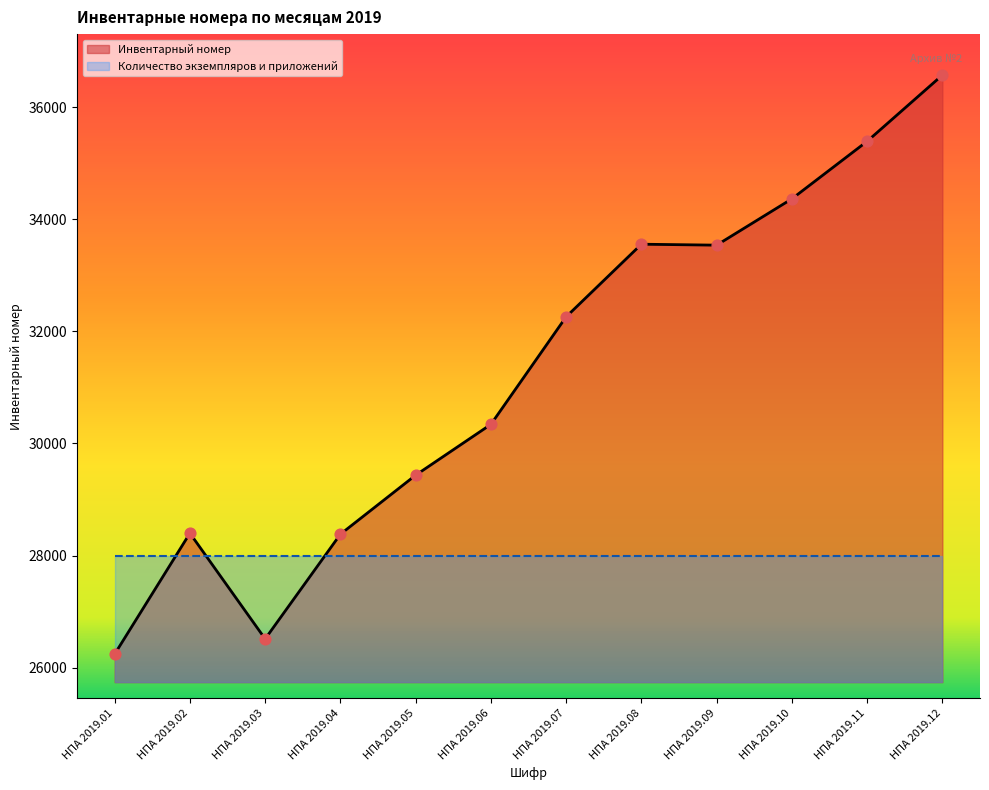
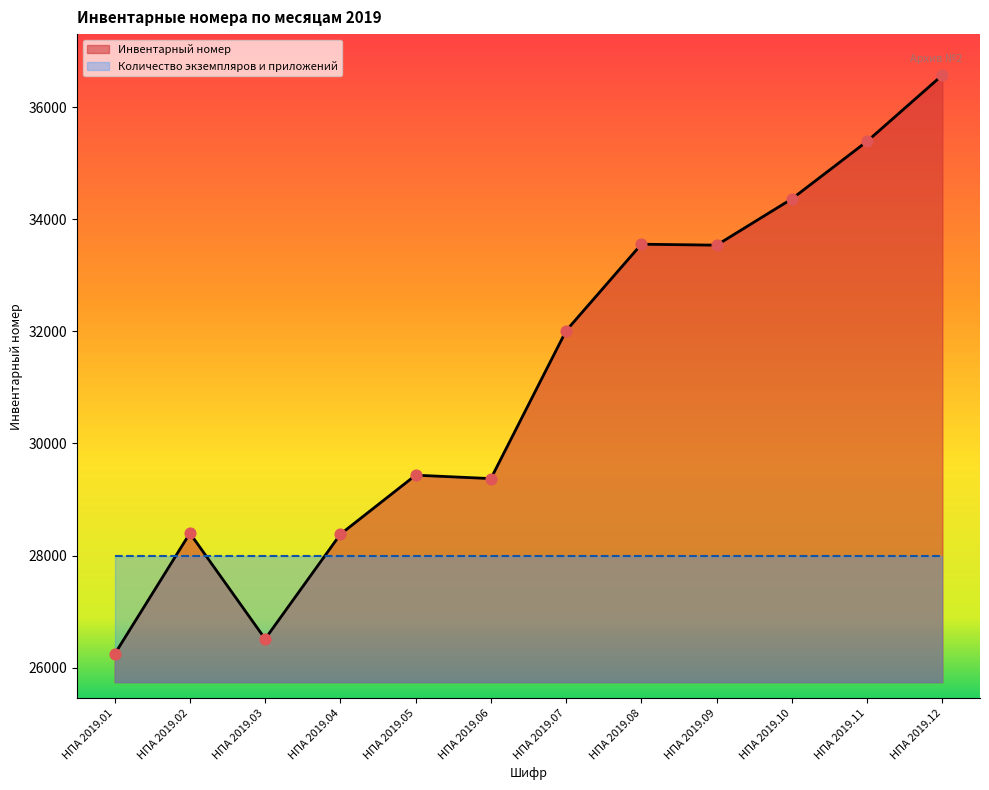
  {
    "Инвентарный номер": {
      "НПА 2019.01": 26200,
      "НПА 2019.02": 28400,
      "НПА 2019.03": 26500,
      "НПА 2019.04": 28400,
      "НПА 2019.05": 29400,
-     "НПА 2019.06": 30300,
-     "НПА 2019.07": 32300,
+     "НПА 2019.06": 29400,
+     "НПА 2019.07": 32000,
      "НПА 2019.08": 33600,
      "НПА 2019.09": 33500,
      "НПА 2019.10": 34400,
      "НПА 2019.11": 35400
    },
    "Количество экземпляров и приложений": {
      "НПА 2019.01": 28000,
      "НПА 2019.02": 28000,
      "НПА 2019.03": 28000,
      "НПА 2019.04": 28000,
      "НПА 2019.05": 28000,
      "НПА 2019.06": 28000,
      "НПА 2019.07": 28000,
      "НПА 2019.08": 28000,
      "НПА 2019.09": 28000,
      "НПА 2019.10": 28000,
      "НПА 2019.11": 28000,
      "НПА 2019.12": 28000
    }
  }
